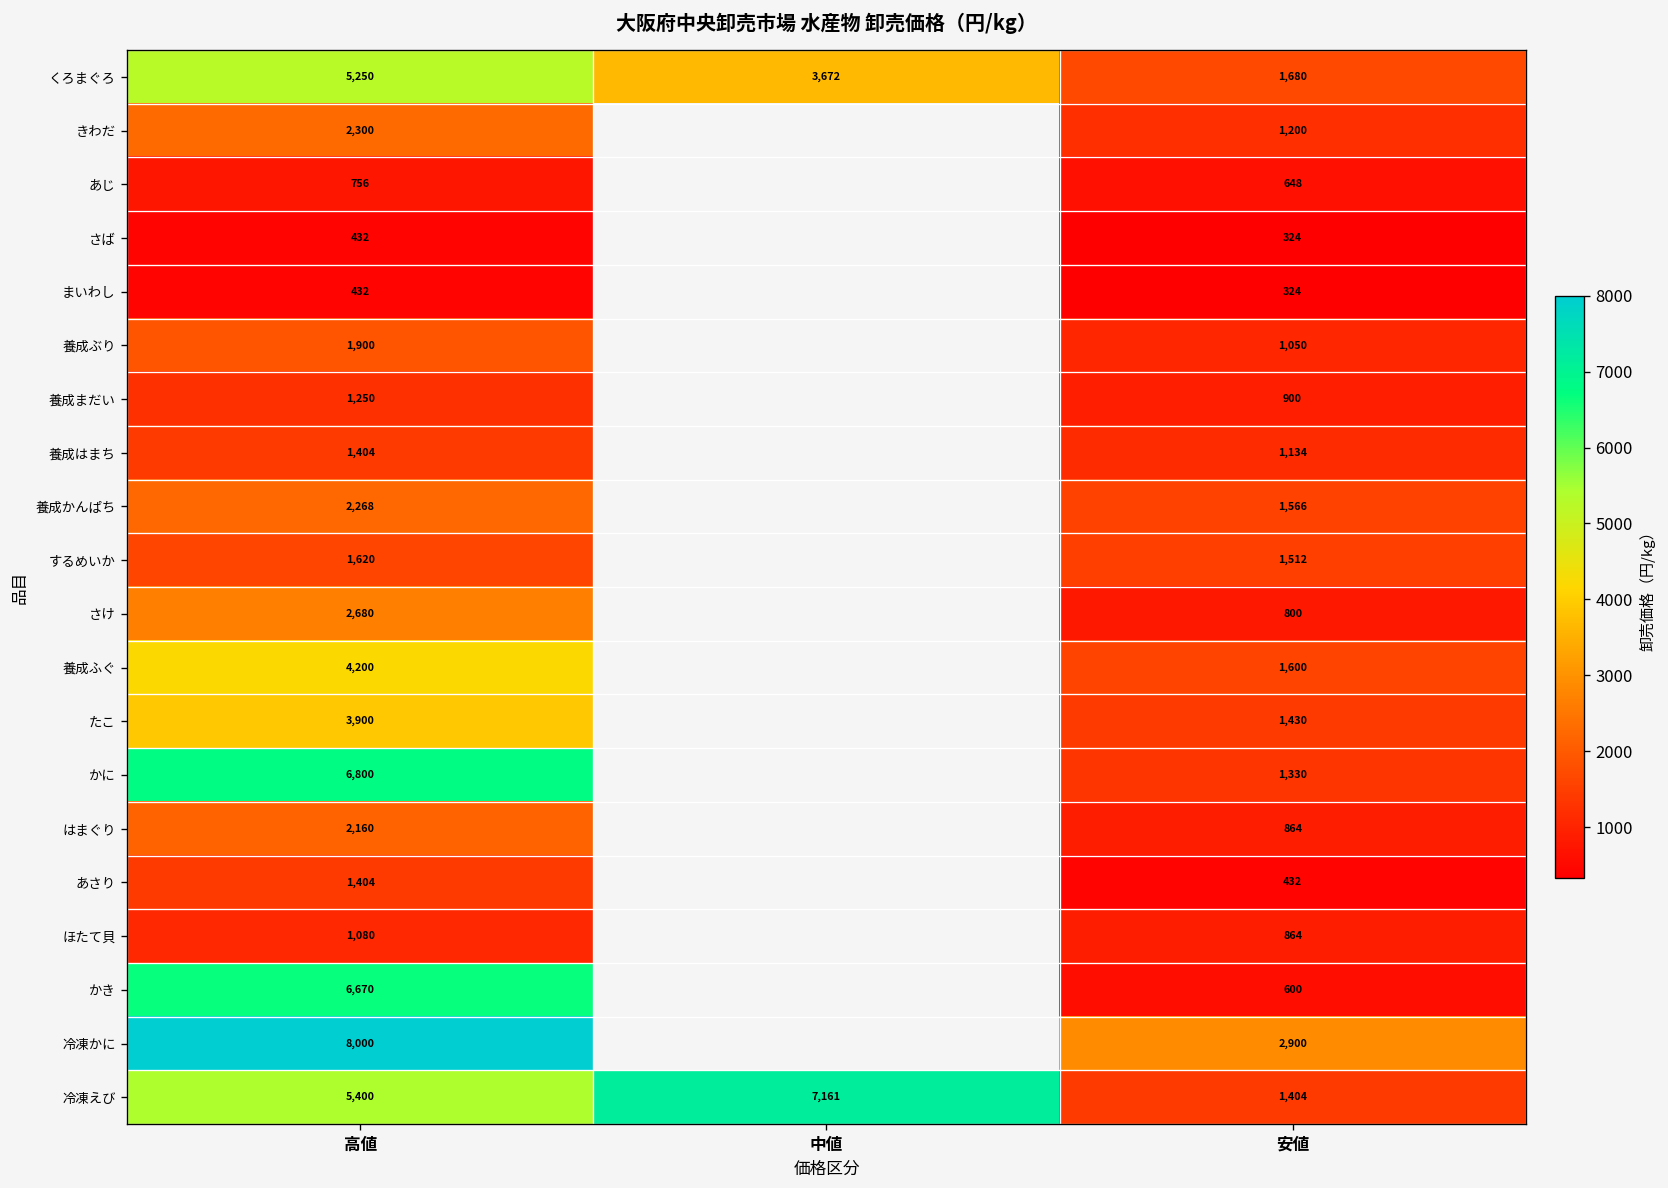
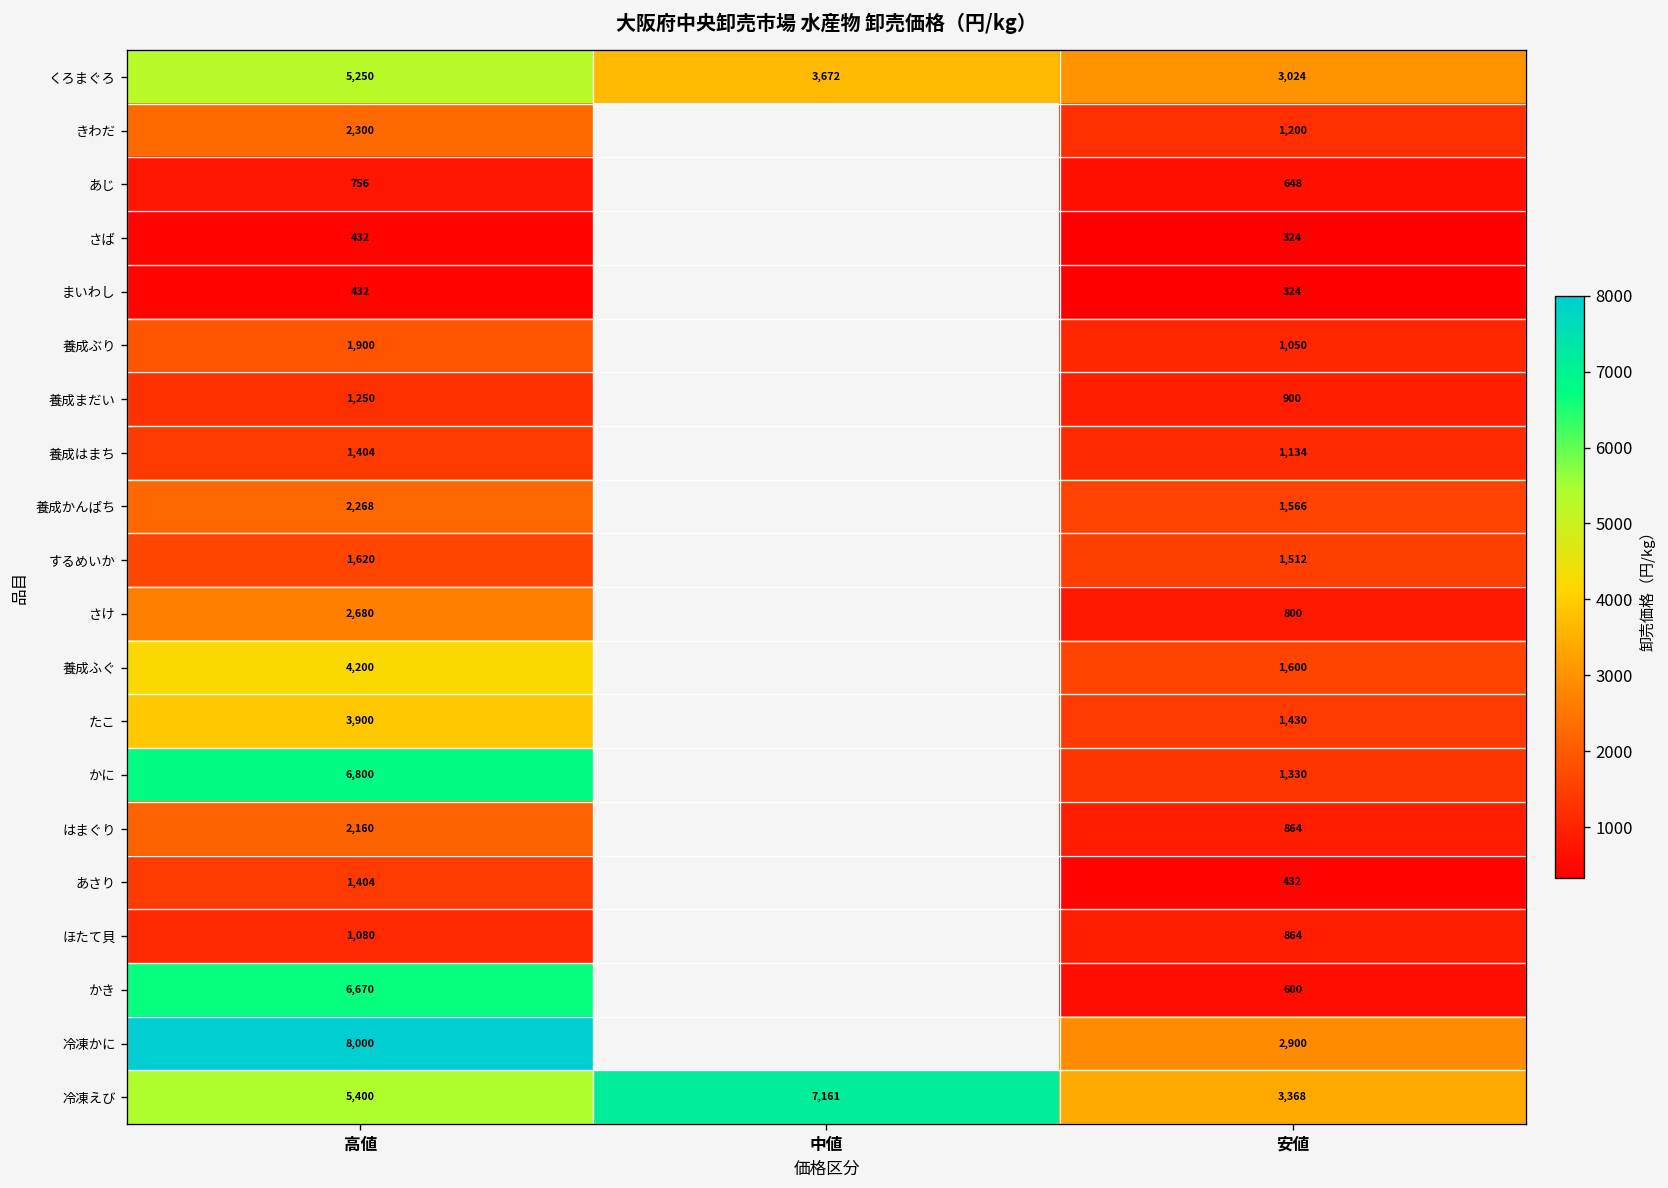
  {
    "くろまぐろ": {
      "高値": "5,250",
      "中値": "3,672",
-     "安値": "1,680"
+     "安値": "3,024"
    },
    "きわだ": {
      "高値": "2,300",
      "安値": "1,200"
    },
    "あじ": {
      "高値": "756",
      "安値": "648"
    },
    "さば": {
      "高値": "432",
      "安値": "324"
    },
    "まいわし": {
      "高値": "432",
      "安値": "324"
    },
    "養成ぶり": {
      "高値": "1,900",
      "安値": "1,050"
    },
    "養成まだい": {
      "高値": "1,250",
      "安値": "900"
    },
    "養成はまち": {
      "高値": "1,404",
      "安値": "1,134"
    },
    "養成かんぱち": {
      "高値": "2,268",
      "安値": "1,566"
    },
    "するめいか": {
      "高値": "1,620",
      "安値": "1,512"
    },
    "さけ": {
      "高値": "2,680",
      "安値": "800"
    },
    "養成ふぐ": {
      "高値": "4,200",
      "安値": "1,600"
    },
    "たこ": {
      "高値": "3,900",
      "安値": "1,430"
    },
    "かに": {
      "高値": "6,800",
      "安値": "1,330"
    },
    "はまぐり": {
      "高値": "2,160",
      "安値": "864"
    },
    "あさり": {
      "高値": "1,404",
      "安値": "432"
    },
    "ほたて貝": {
      "高値": "1,080",
      "安値": "864"
    },
    "かき": {
      "高値": "6,670",
      "安値": "600"
    },
    "冷凍かに": {
      "高値": "8,000",
      "安値": "2,900"
    },
    "冷凍えび": {
      "高値": "5,400",
      "中値": "7,161",
-     "安値": "1,404"
+     "安値": "3,368"
    }
  }
